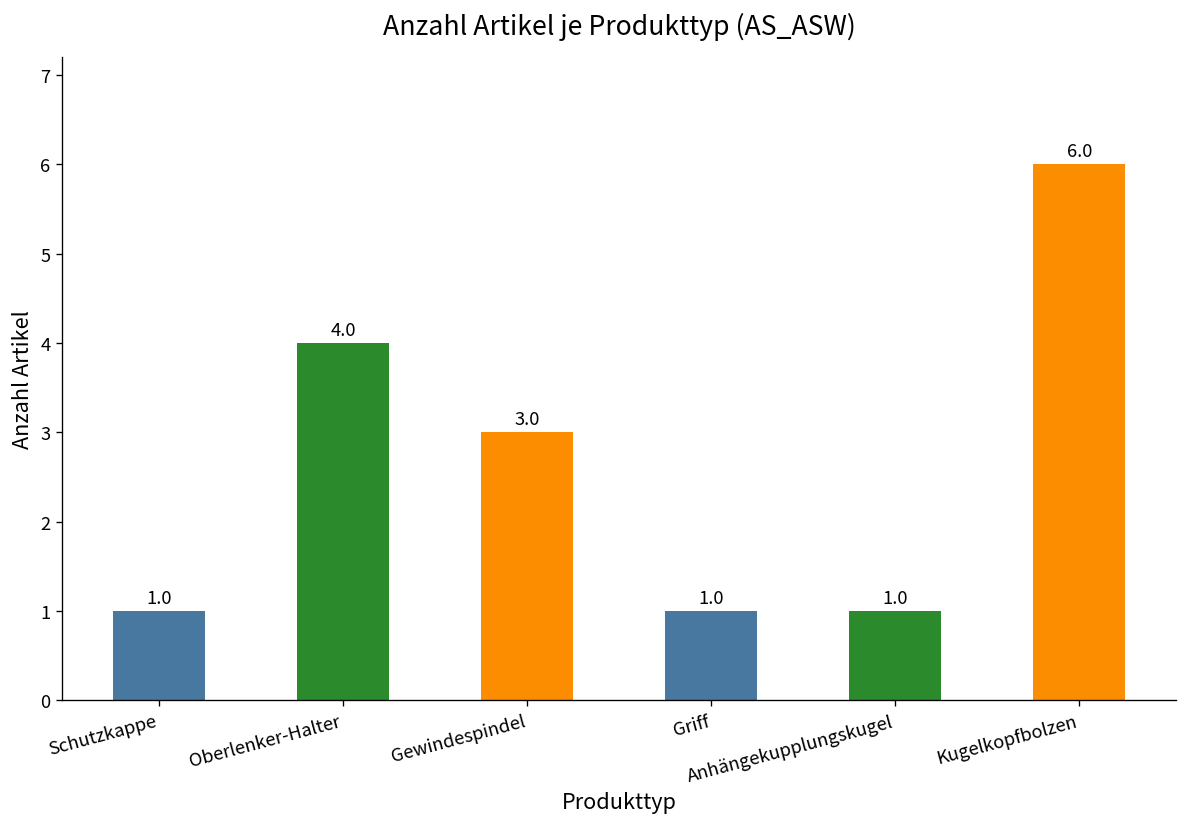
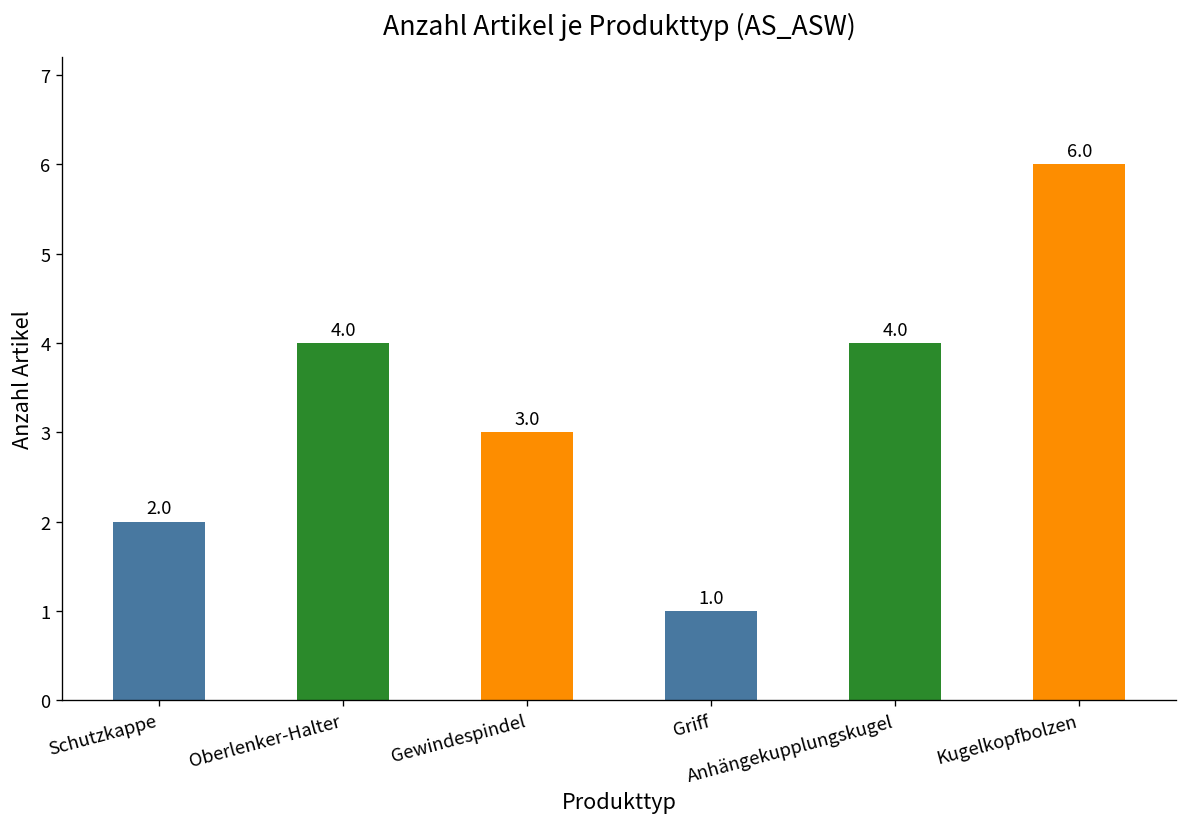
  {
-   "Schutzkappe": 1.0,
+   "Schutzkappe": 2.0,
    "Oberlenker-Halter": 4.0,
    "Gewindespindel": 3.0,
    "Griff": 1.0,
-   "Anhängekupplungskugel": 1.0,
+   "Anhängekupplungskugel": 4.0,
    "Kugelkopfbolzen": 6.0
  }
